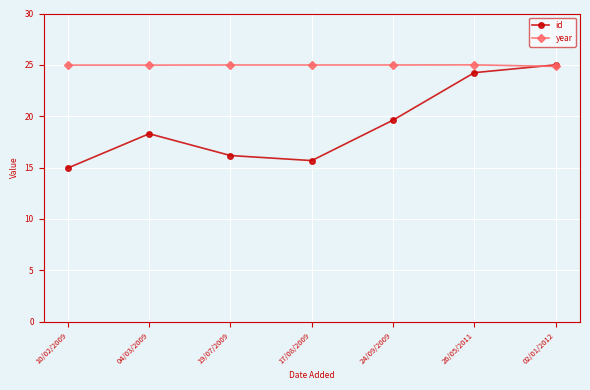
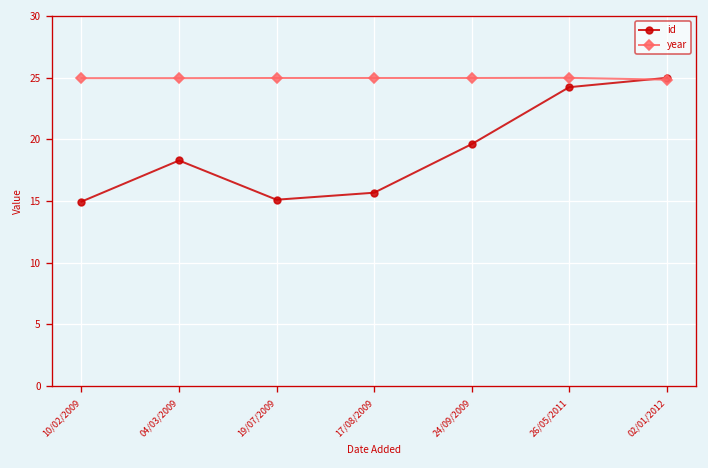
  {
    "id": {
      "10/02/2009": 15.0,
      "04/03/2009": 18.3,
-     "19/07/2009": 16.2,
+     "19/07/2009": 15.1,
      "17/08/2009": 15.7,
      "24/09/2009": 19.6,
      "26/05/2011": 24.2
    },
    "year": {
      "10/02/2009": 25.0,
      "04/03/2009": 25.0,
      "19/07/2009": 25.0,
      "17/08/2009": 25.0,
      "24/09/2009": 25.0,
      "26/05/2011": 25.0
    }
  }
